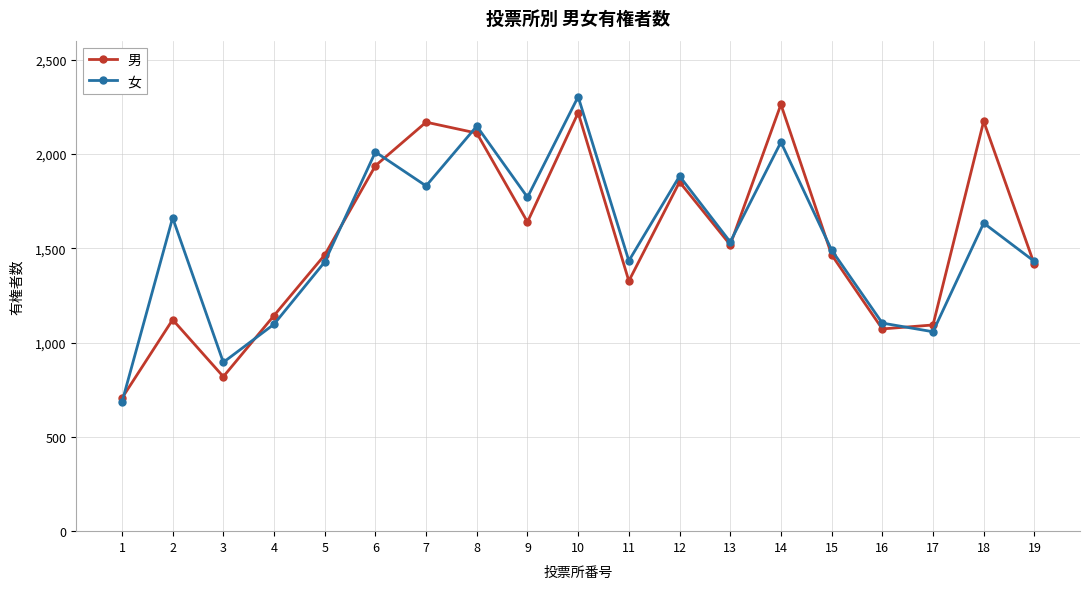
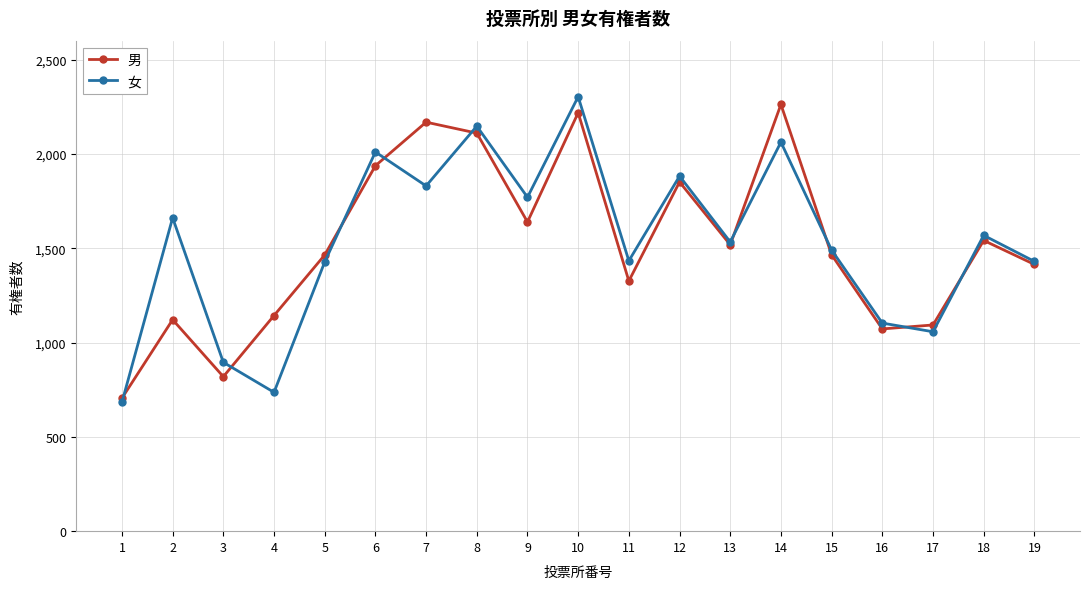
  {
    "男": {
      "1": "710",
      "2": "1,120",
      "3": "820",
      "4": "1,140",
      "5": "1,460",
      "6": "1,940",
      "7": "2,170",
      "8": "2,110",
      "9": "1,640",
      "10": "2,220",
      "11": "1,330",
      "12": "1,850",
      "13": "1,520",
      "14": "2,260",
      "15": "1,470",
      "16": "1,070",
      "17": "1,090",
-     "18": "2,170",
+     "18": "1,540",
      "19": "1,410"
    },
    "女": {
      "1": "680",
      "2": "1,660",
      "3": "900",
-     "4": "1,100",
+     "4": "740",
      "5": "1,430",
      "6": "2,010",
      "7": "1,830",
      "8": "2,150",
      "9": "1,770",
      "10": "2,300",
      "11": "1,430",
      "12": "1,880",
      "13": "1,530",
      "14": "2,060",
      "15": "1,490",
      "16": "1,100",
      "17": "1,060",
-     "18": "1,630",
+     "18": "1,570",
      "19": "1,430"
    }
  }
